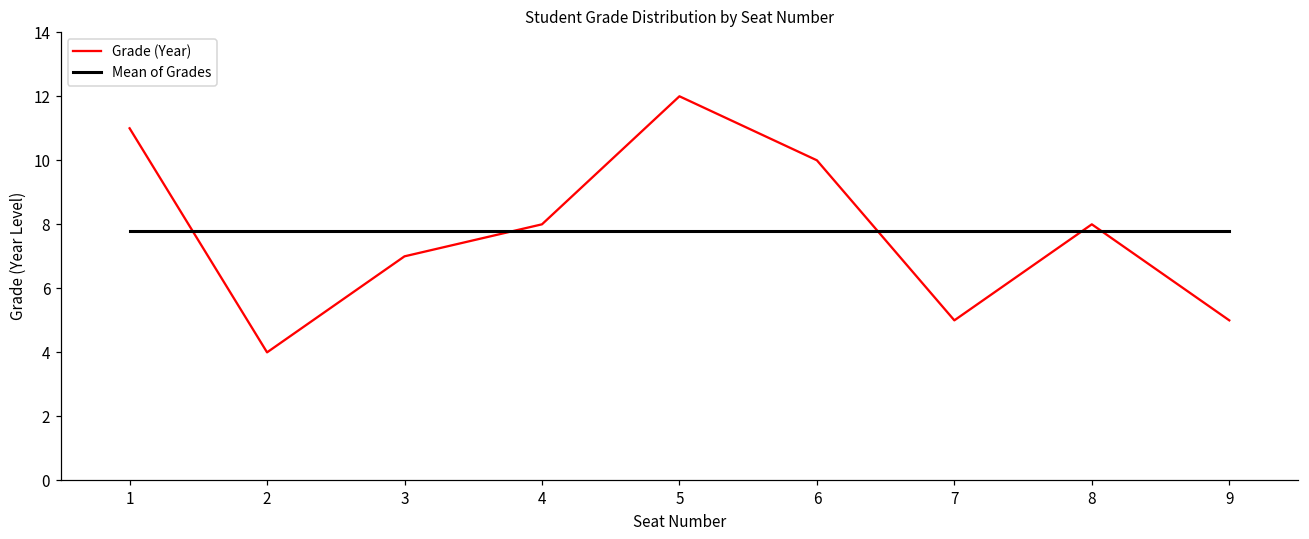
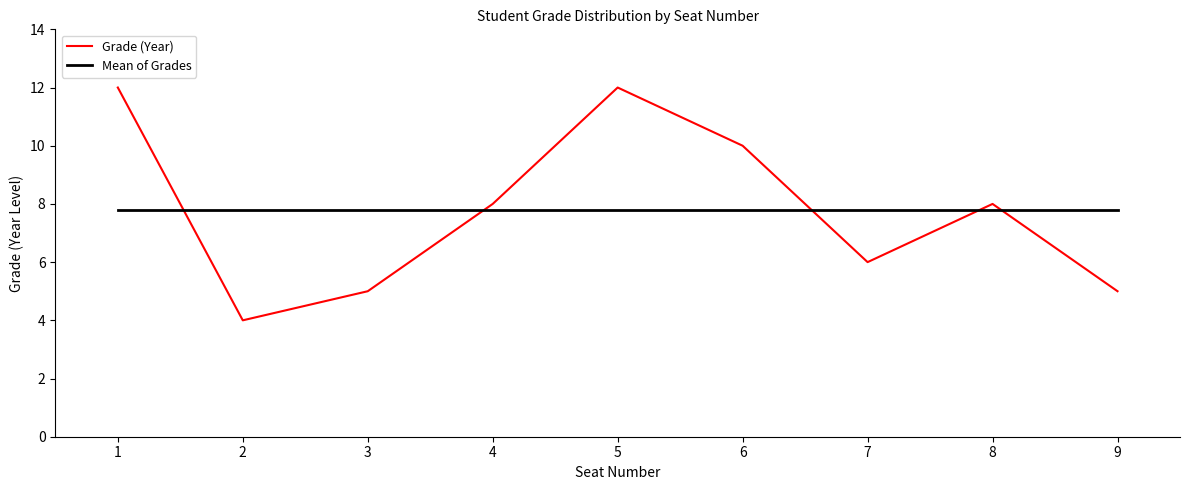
  {
    "Grade (Year)": {
-     "1": 11,
+     "1": 12,
      "2": 4,
-     "3": 7,
+     "3": 5,
      "4": 8,
      "5": 12,
      "6": 10,
-     "7": 5,
+     "7": 6,
      "8": 8,
      "9": 5
    },
    "Mean of Grades": {
      "1": 7.8,
      "2": 7.8,
      "3": 7.8,
      "4": 7.8,
      "5": 7.8,
      "6": 7.8,
      "7": 7.8,
      "8": 7.8,
      "9": 7.8
    }
  }
